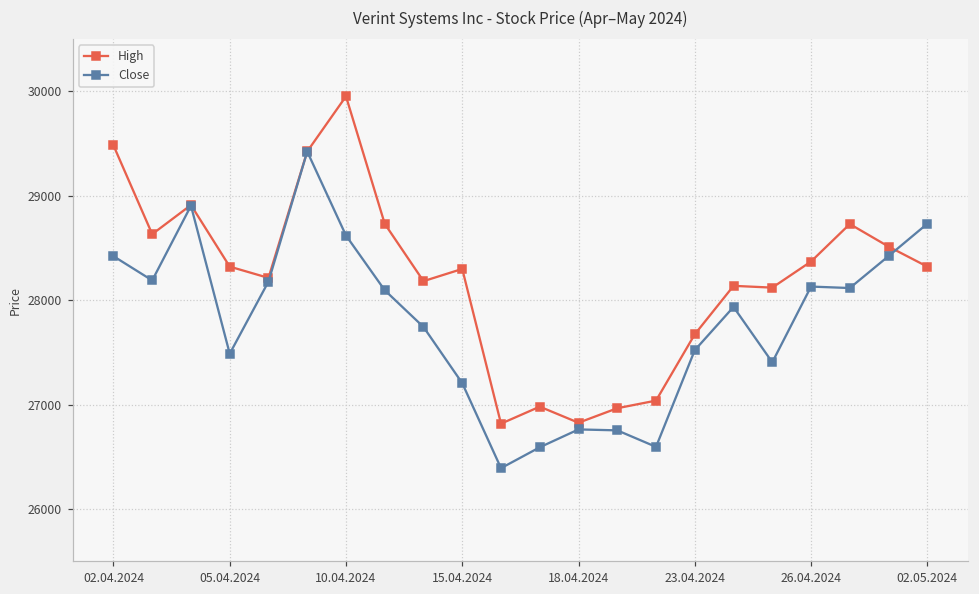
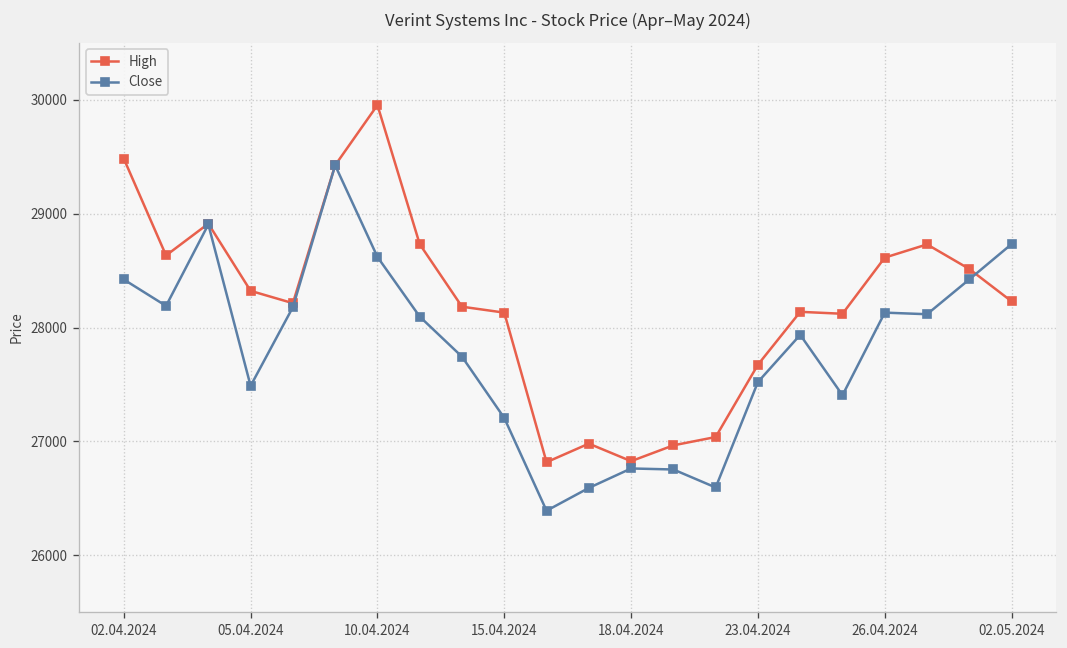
  {
    "High": {
      "02.04.2024": 29500,
      "05.04.2024": 28300,
      "10.04.2024": 30000,
-     "15.04.2024": 28300,
+     "15.04.2024": 28100,
      "18.04.2024": 26800,
      "23.04.2024": 27700,
-     "26.04.2024": 28400,
-     "02.05.2024": 28300
+     "26.04.2024": 28600,
+     "02.05.2024": 28200
    },
    "Close": {
      "02.04.2024": 28400,
      "05.04.2024": 27500,
      "10.04.2024": 28600,
      "15.04.2024": 27200,
      "18.04.2024": 26800,
      "23.04.2024": 27500,
      "26.04.2024": 28100,
      "02.05.2024": 28700
    }
  }
